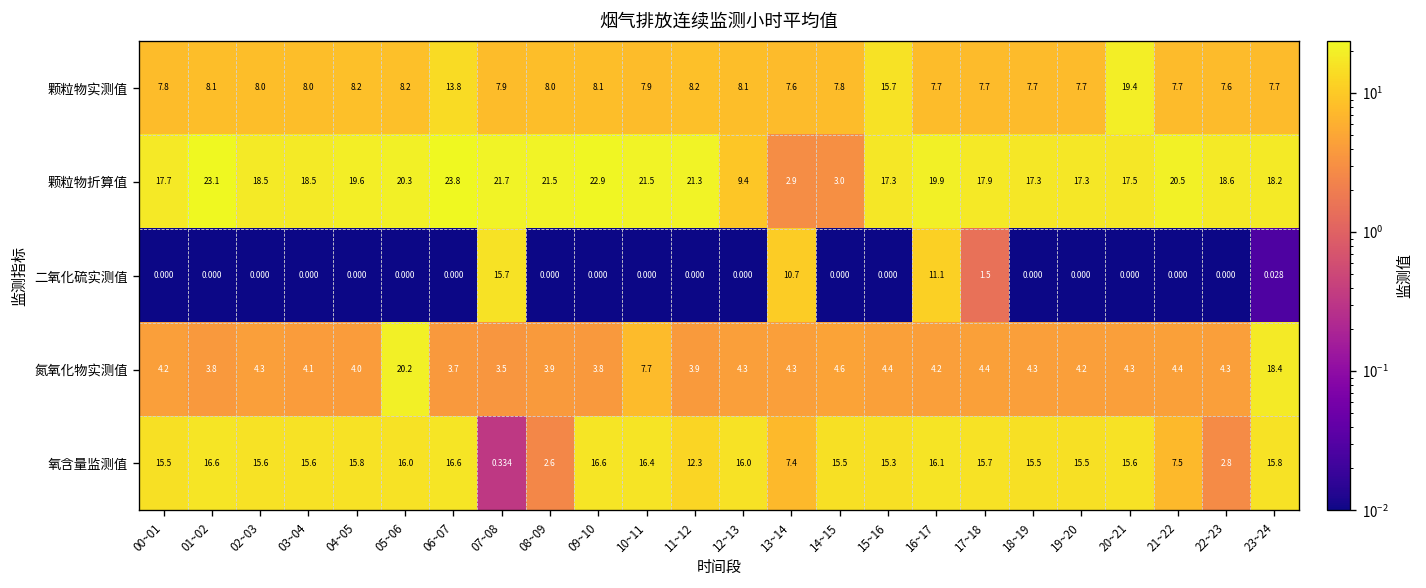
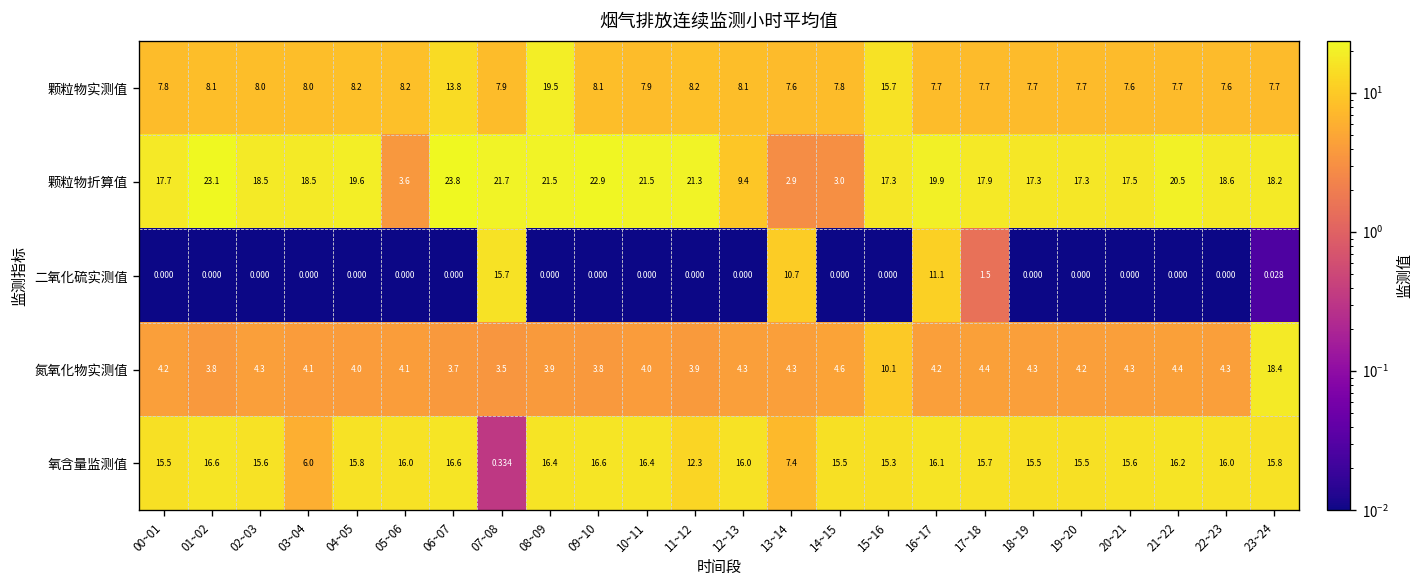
  {
    "颗粒物实测值": {
      "00~01": 7.8,
      "01~02": 8.1,
      "02~03": 8.0,
      "03~04": 8.0,
      "04~05": 8.2,
      "05~06": 8.2,
      "06~07": 13.8,
      "07~08": 7.9,
-     "08~09": 8.0,
+     "08~09": 19.5,
      "09~10": 8.1,
      "10~11": 7.9,
      "11~12": 8.2,
      "12~13": 8.1,
      "13~14": 7.6,
      "14~15": 7.8,
      "15~16": 15.7,
      "16~17": 7.7,
      "17~18": 7.7,
      "18~19": 7.7,
      "19~20": 7.7,
-     "20~21": 19.4,
+     "20~21": 7.6,
      "21~22": 7.7,
      "22~23": 7.6,
      "23~24": 7.7
    },
    "颗粒物折算值": {
      "00~01": 17.7,
      "01~02": 23.1,
      "02~03": 18.5,
      "03~04": 18.5,
      "04~05": 19.6,
-     "05~06": 20.3,
+     "05~06": 3.6,
      "06~07": 23.8,
      "07~08": 21.7,
      "08~09": 21.5,
      "09~10": 22.9,
      "10~11": 21.5,
      "11~12": 21.3,
      "12~13": 9.4,
      "13~14": 2.9,
      "14~15": 3.0,
      "15~16": 17.3,
      "16~17": 19.9,
      "17~18": 17.9,
      "18~19": 17.3,
      "19~20": 17.3,
      "20~21": 17.5,
      "21~22": 20.5,
      "22~23": 18.6,
      "23~24": 18.2
    },
    "二氧化硫实测值": {
      "00~01": 0.000,
      "01~02": 0.000,
      "02~03": 0.000,
      "03~04": 0.000,
      "04~05": 0.000,
      "05~06": 0.000,
      "06~07": 0.000,
      "07~08": 15.7,
      "08~09": 0.000,
      "09~10": 0.000,
      "10~11": 0.000,
      "11~12": 0.000,
      "12~13": 0.000,
      "13~14": 10.7,
      "14~15": 0.000,
      "15~16": 0.000,
      "16~17": 11.1,
      "17~18": 1.5,
      "18~19": 0.000,
      "19~20": 0.000,
      "20~21": 0.000,
      "21~22": 0.000,
      "22~23": 0.000,
      "23~24": 0.028
    },
    "氮氧化物实测值": {
      "00~01": 4.2,
      "01~02": 3.8,
      "02~03": 4.3,
      "03~04": 4.1,
      "04~05": 4.0,
-     "05~06": 20.2,
+     "05~06": 4.1,
      "06~07": 3.7,
      "07~08": 3.5,
      "08~09": 3.9,
      "09~10": 3.8,
-     "10~11": 7.7,
+     "10~11": 4.0,
      "11~12": 3.9,
      "12~13": 4.3,
      "13~14": 4.3,
      "14~15": 4.6,
-     "15~16": 4.4,
+     "15~16": 10.1,
      "16~17": 4.2,
      "17~18": 4.4,
      "18~19": 4.3,
      "19~20": 4.2,
      "20~21": 4.3,
      "21~22": 4.4,
      "22~23": 4.3,
      "23~24": 18.4
    },
    "氧含量监测值": {
      "00~01": 15.5,
      "01~02": 16.6,
      "02~03": 15.6,
-     "03~04": 15.6,
+     "03~04": 6.0,
      "04~05": 15.8,
      "05~06": 16.0,
      "06~07": 16.6,
      "07~08": 0.334,
-     "08~09": 2.6,
+     "08~09": 16.4,
      "09~10": 16.6,
      "10~11": 16.4,
      "11~12": 12.3,
      "12~13": 16.0,
      "13~14": 7.4,
      "14~15": 15.5,
      "15~16": 15.3,
      "16~17": 16.1,
      "17~18": 15.7,
      "18~19": 15.5,
      "19~20": 15.5,
      "20~21": 15.6,
-     "21~22": 7.5,
-     "22~23": 2.8,
+     "21~22": 16.2,
+     "22~23": 16.0,
      "23~24": 15.8
    }
  }
